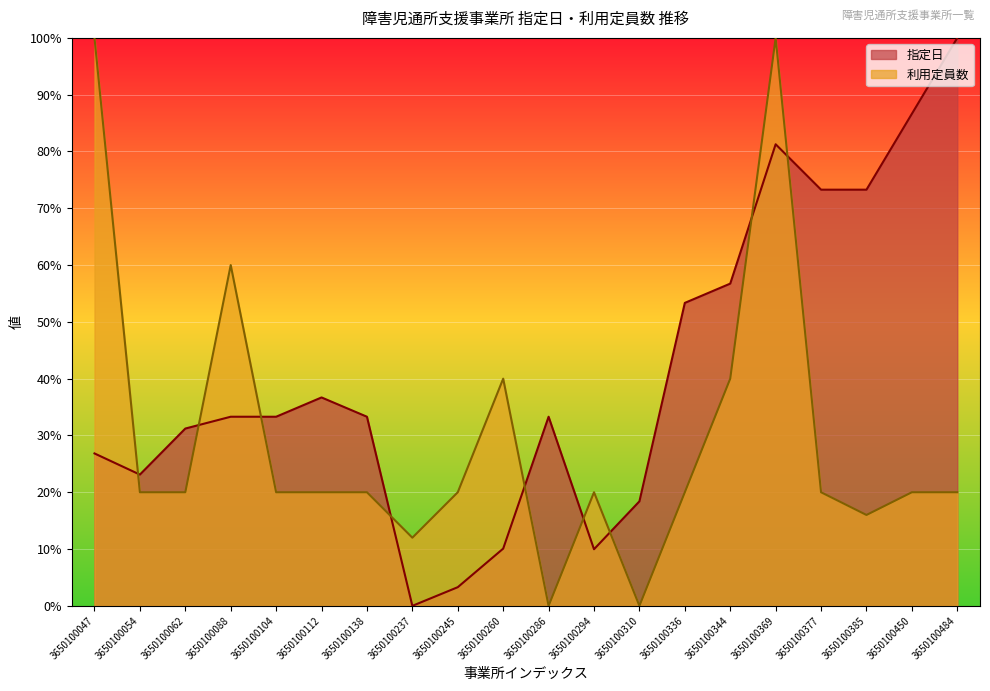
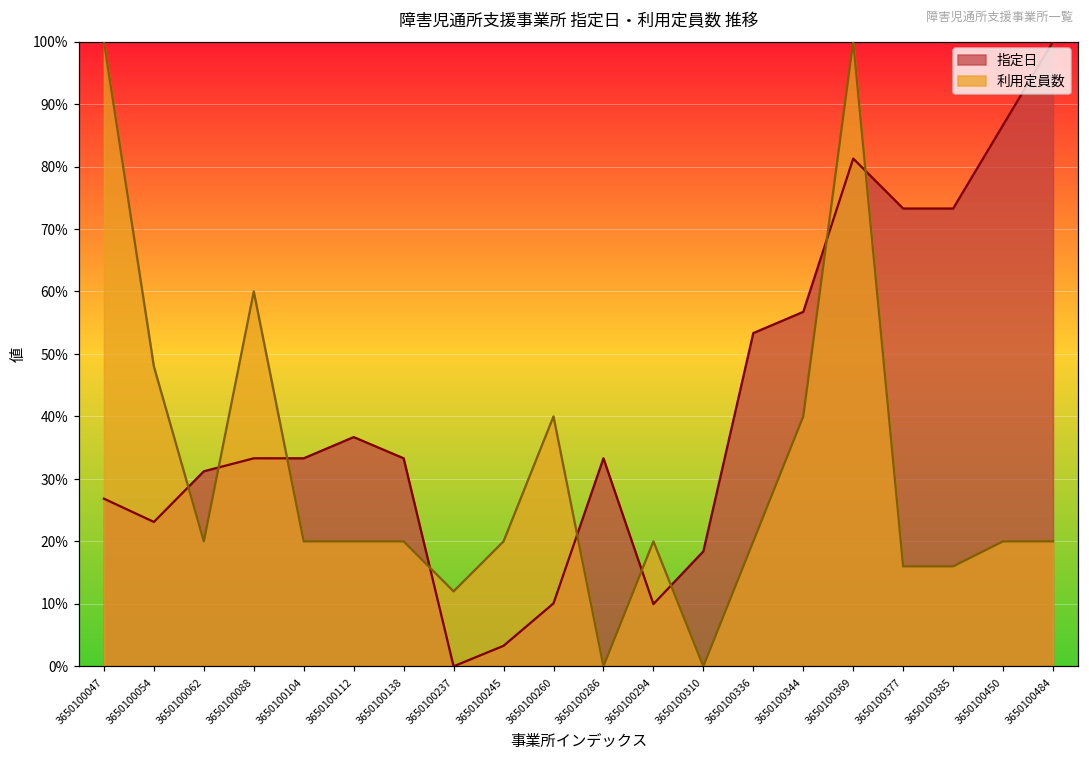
  {
    "指定日": {
      "3650100047": "27%",
      "3650100054": "23%",
      "3650100062": "31%",
      "3650100088": "33%",
      "3650100104": "33%",
      "3650100112": "37%",
      "3650100138": "33%",
      "3650100237": "0%",
      "3650100245": "3%",
      "3650100260": "10%",
      "3650100286": "33%",
      "3650100294": "10%",
      "3650100310": "18%",
      "3650100336": "53%",
      "3650100344": "57%",
      "3650100369": "81%",
      "3650100377": "73%",
      "3650100385": "73%",
      "3650100450": "87%",
      "3650100484": "100%"
    },
    "利用定員数": {
      "3650100047": "100%",
-     "3650100054": "20%",
+     "3650100054": "48%",
      "3650100062": "20%",
      "3650100088": "60%",
      "3650100104": "20%",
      "3650100112": "20%",
      "3650100138": "20%",
      "3650100237": "12%",
      "3650100245": "20%",
      "3650100260": "40%",
      "3650100286": "0%",
      "3650100294": "20%",
      "3650100310": "0%",
      "3650100336": "20%",
      "3650100344": "40%",
      "3650100369": "100%",
-     "3650100377": "20%",
+     "3650100377": "16%",
      "3650100385": "16%",
      "3650100450": "20%",
      "3650100484": "20%"
    }
  }
